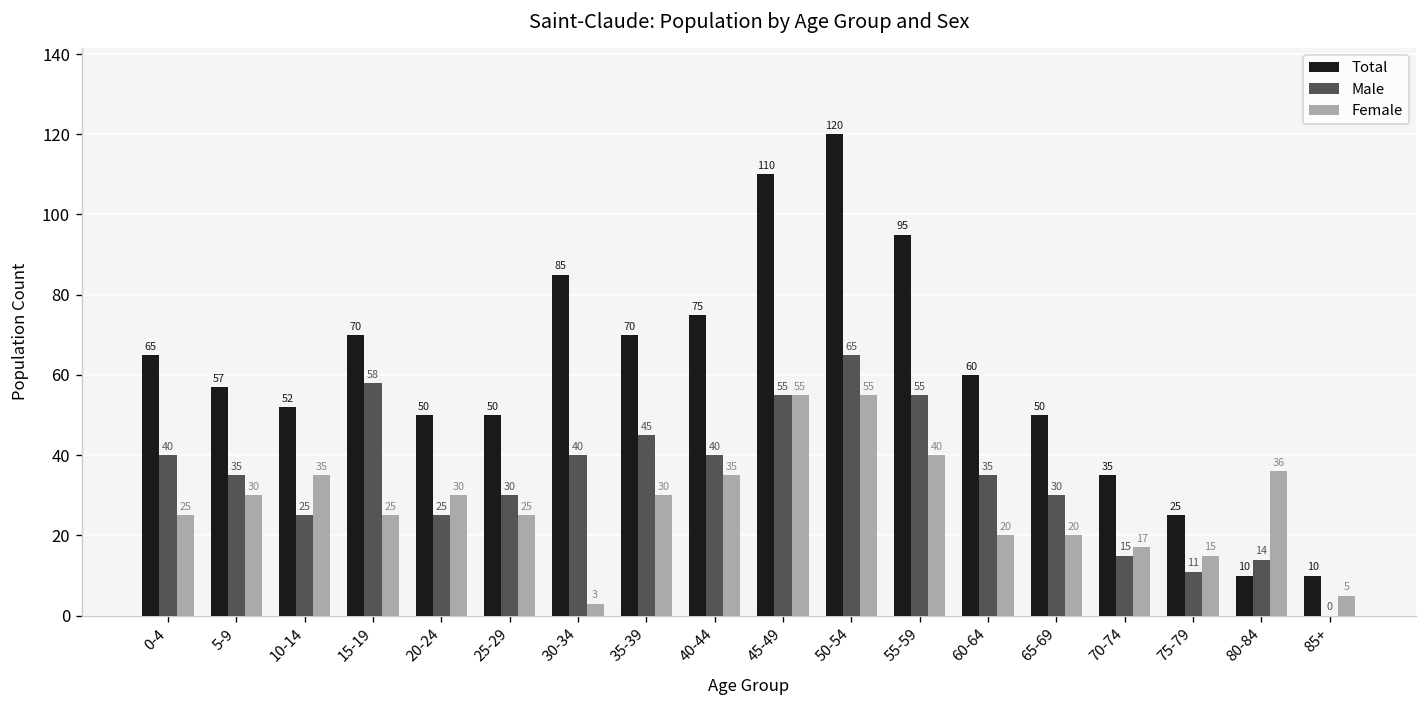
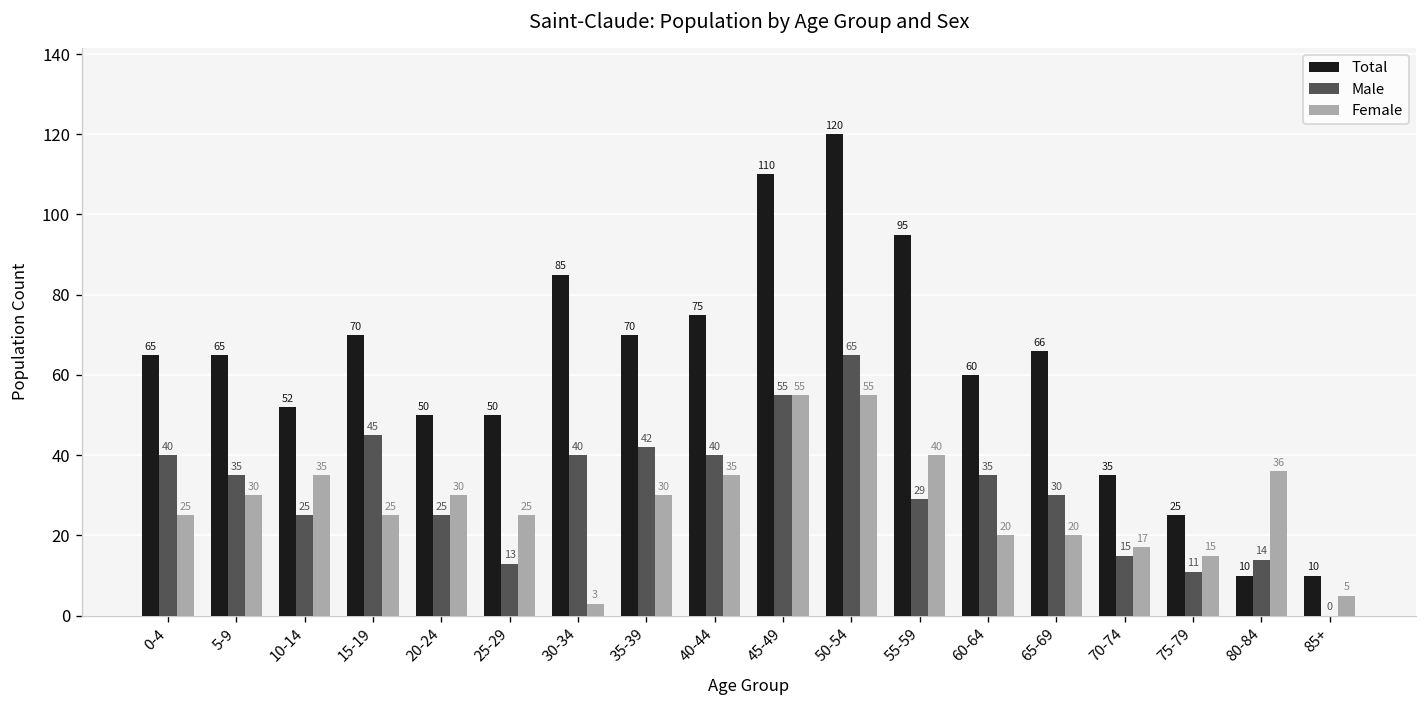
  {
    "Total": {
      "0-4": 65,
-     "5-9": 57,
+     "5-9": 65,
      "10-14": 52,
      "15-19": 70,
      "20-24": 50,
      "25-29": 50,
      "30-34": 85,
      "35-39": 70,
      "40-44": 75,
      "45-49": 110,
      "50-54": 120,
      "55-59": 95,
      "60-64": 60,
-     "65-69": 50,
+     "65-69": 66,
      "70-74": 35,
      "75-79": 25,
      "80-84": 10,
      "85+": 10
    },
    "Male": {
      "0-4": 40,
      "5-9": 35,
      "10-14": 25,
-     "15-19": 58,
+     "15-19": 45,
      "20-24": 25,
-     "25-29": 30,
+     "25-29": 13,
      "30-34": 40,
-     "35-39": 45,
+     "35-39": 42,
      "40-44": 40,
      "45-49": 55,
      "50-54": 65,
-     "55-59": 55,
+     "55-59": 29,
      "60-64": 35,
      "65-69": 30,
      "70-74": 15,
      "75-79": 11,
      "80-84": 14,
      "85+": 0
    },
    "Female": {
      "0-4": 25,
      "5-9": 30,
      "10-14": 35,
      "15-19": 25,
      "20-24": 30,
      "25-29": 25,
      "30-34": 3,
      "35-39": 30,
      "40-44": 35,
      "45-49": 55,
      "50-54": 55,
      "55-59": 40,
      "60-64": 20,
      "65-69": 20,
      "70-74": 17,
      "75-79": 15,
      "80-84": 36,
      "85+": 5
    }
  }
